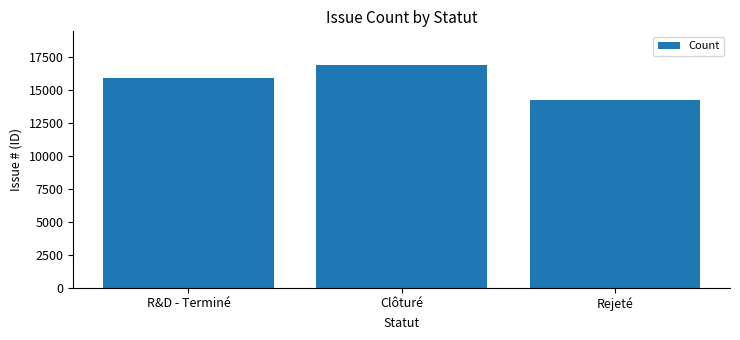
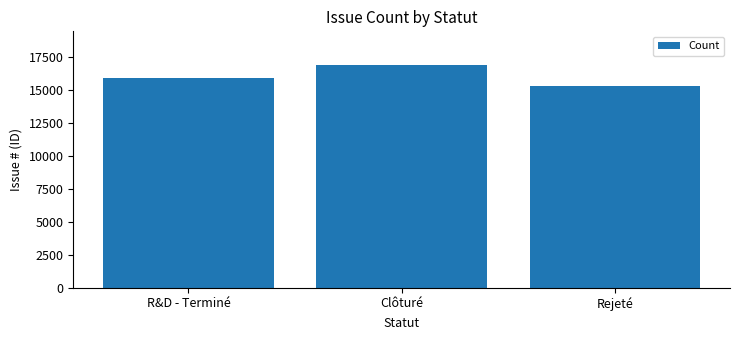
  {
    "R&D - Terminé": 15900,
    "Clôturé": 16900,
-   "Rejeté": 14200
+   "Rejeté": 15300
  }
